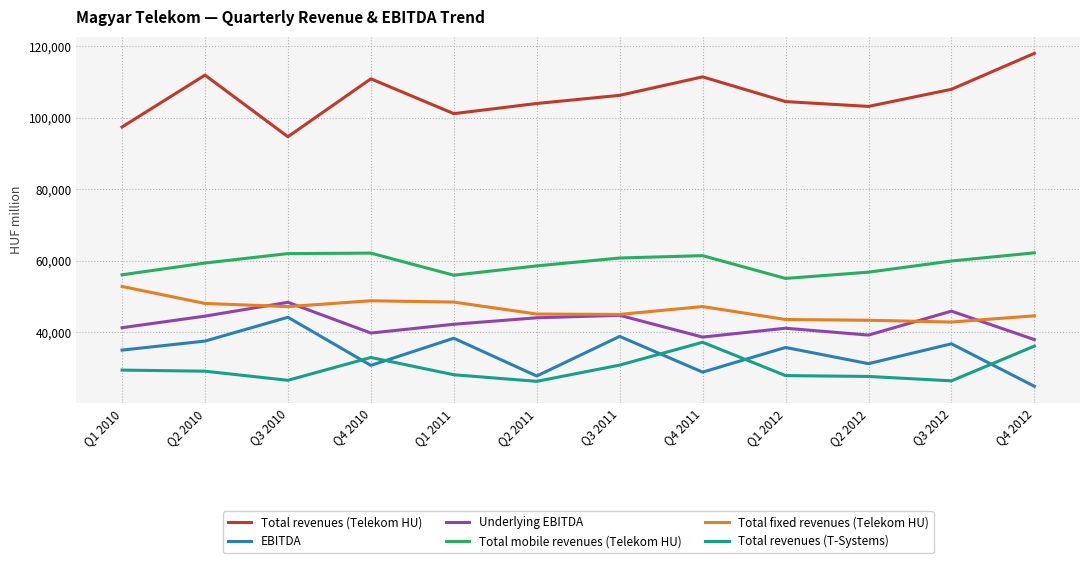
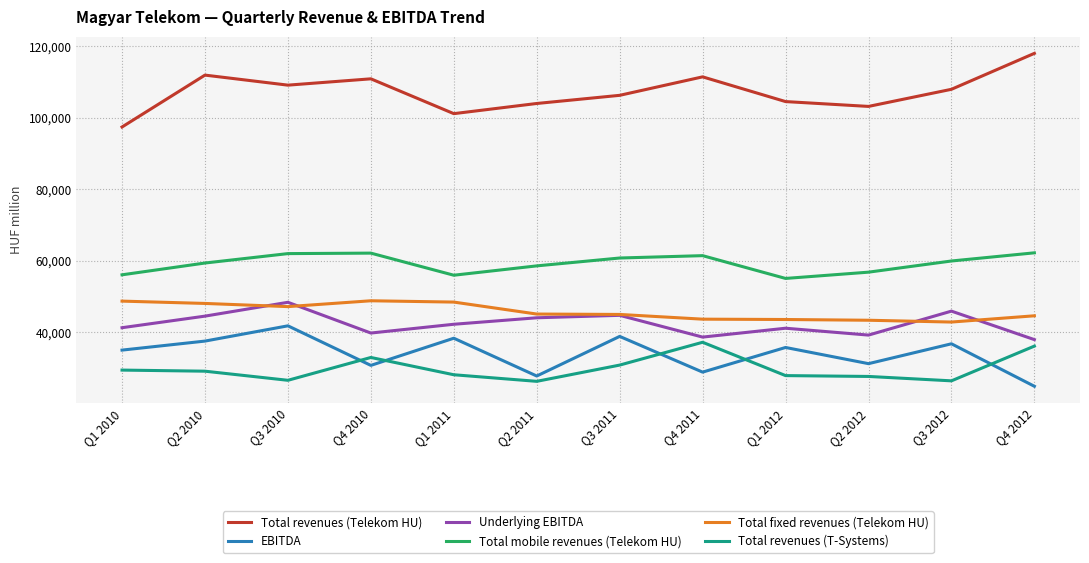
  {
    "Total revenues (Telekom HU)": {
      "Q1 2010": "97,000",
      "Q2 2010": "112,000",
-     "Q3 2010": "95,000",
+     "Q3 2010": "109,000",
      "Q4 2010": "111,000",
      "Q1 2011": "101,000",
      "Q2 2011": "104,000",
      "Q3 2011": "106,000",
      "Q4 2011": "111,000",
      "Q1 2012": "105,000",
      "Q2 2012": "103,000",
      "Q3 2012": "108,000",
      "Q4 2012": "118,000"
    },
    "EBITDA": {
      "Q1 2010": "35,000",
      "Q2 2010": "37,000",
-     "Q3 2010": "44,000",
+     "Q3 2010": "42,000",
      "Q4 2010": "31,000",
      "Q1 2011": "38,000",
      "Q2 2011": "28,000",
      "Q3 2011": "39,000",
      "Q4 2011": "29,000",
      "Q1 2012": "36,000",
      "Q2 2012": "31,000",
      "Q3 2012": "37,000",
      "Q4 2012": "25,000"
    },
    "Underlying EBITDA": {
      "Q1 2010": "41,000",
      "Q2 2010": "44,000",
      "Q3 2010": "48,000",
      "Q4 2010": "40,000",
      "Q1 2011": "42,000",
      "Q2 2011": "44,000",
      "Q4 2011": "39,000",
      "Q1 2012": "41,000",
      "Q2 2012": "39,000",
      "Q3 2012": "46,000",
      "Q4 2012": "38,000"
    },
    "Total fixed revenues (Telekom HU)": {
-     "Q1 2010": "53,000",
+     "Q1 2010": "49,000",
      "Q2 2010": "48,000",
      "Q3 2010": "47,000",
      "Q4 2010": "49,000",
      "Q1 2011": "48,000",
      "Q2 2011": "45,000",
-     "Q4 2011": "47,000",
+     "Q4 2011": "44,000",
      "Q1 2012": "44,000",
      "Q2 2012": "43,000",
      "Q3 2012": "43,000",
      "Q4 2012": "45,000"
    }
  }
